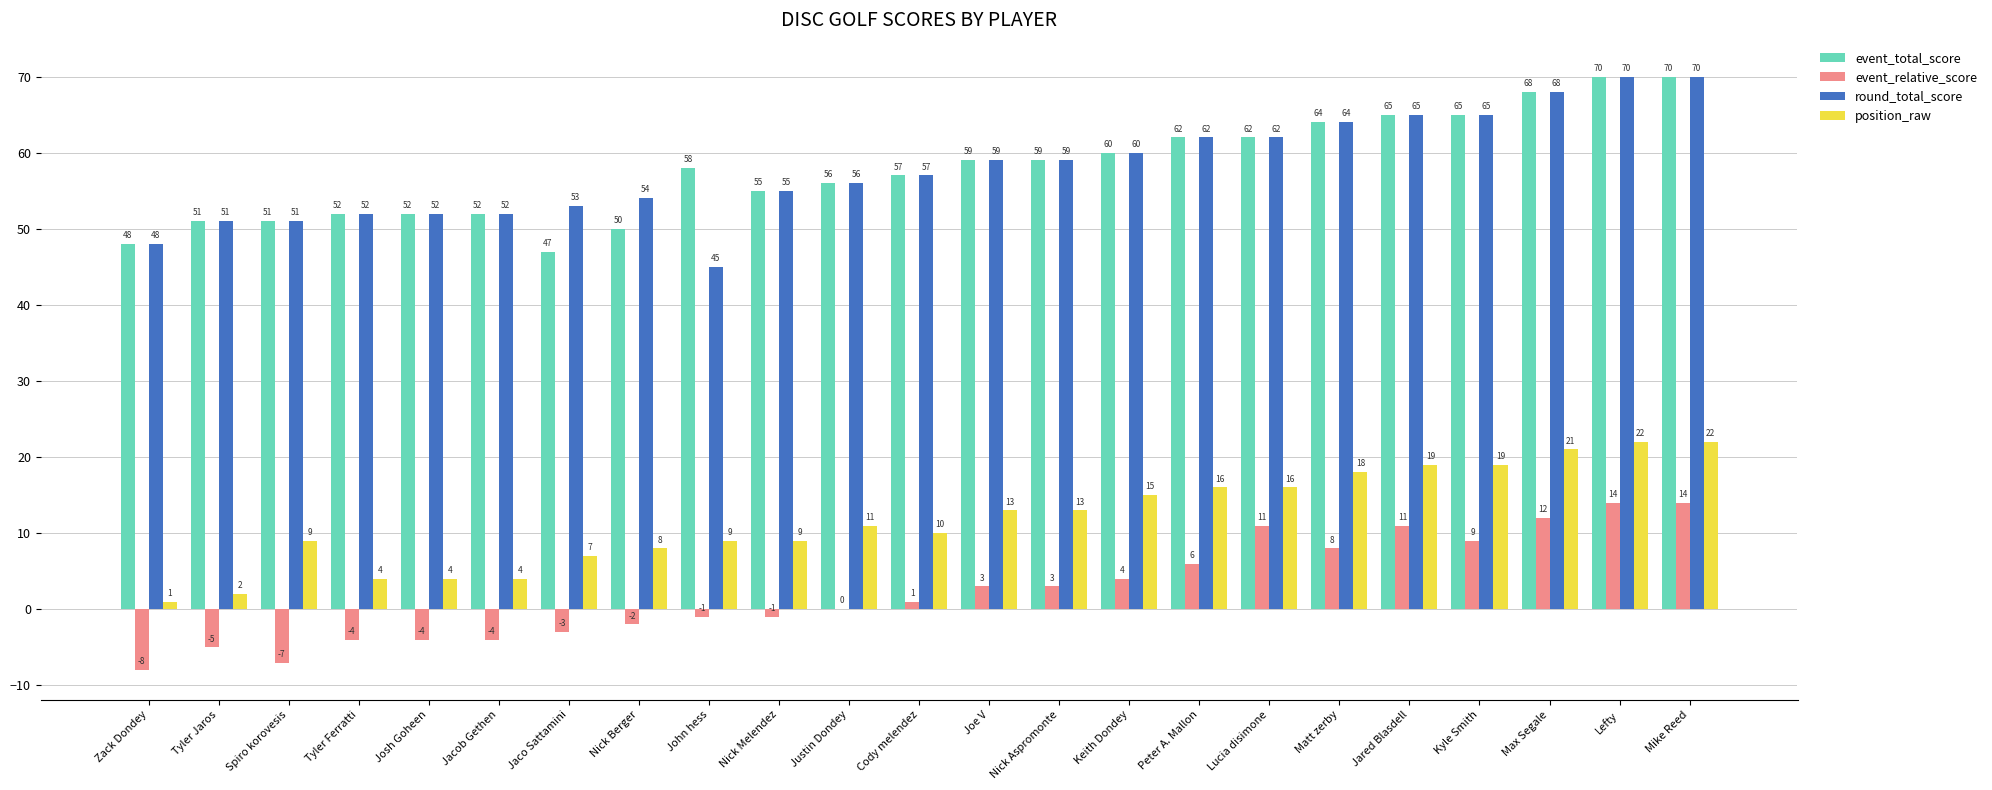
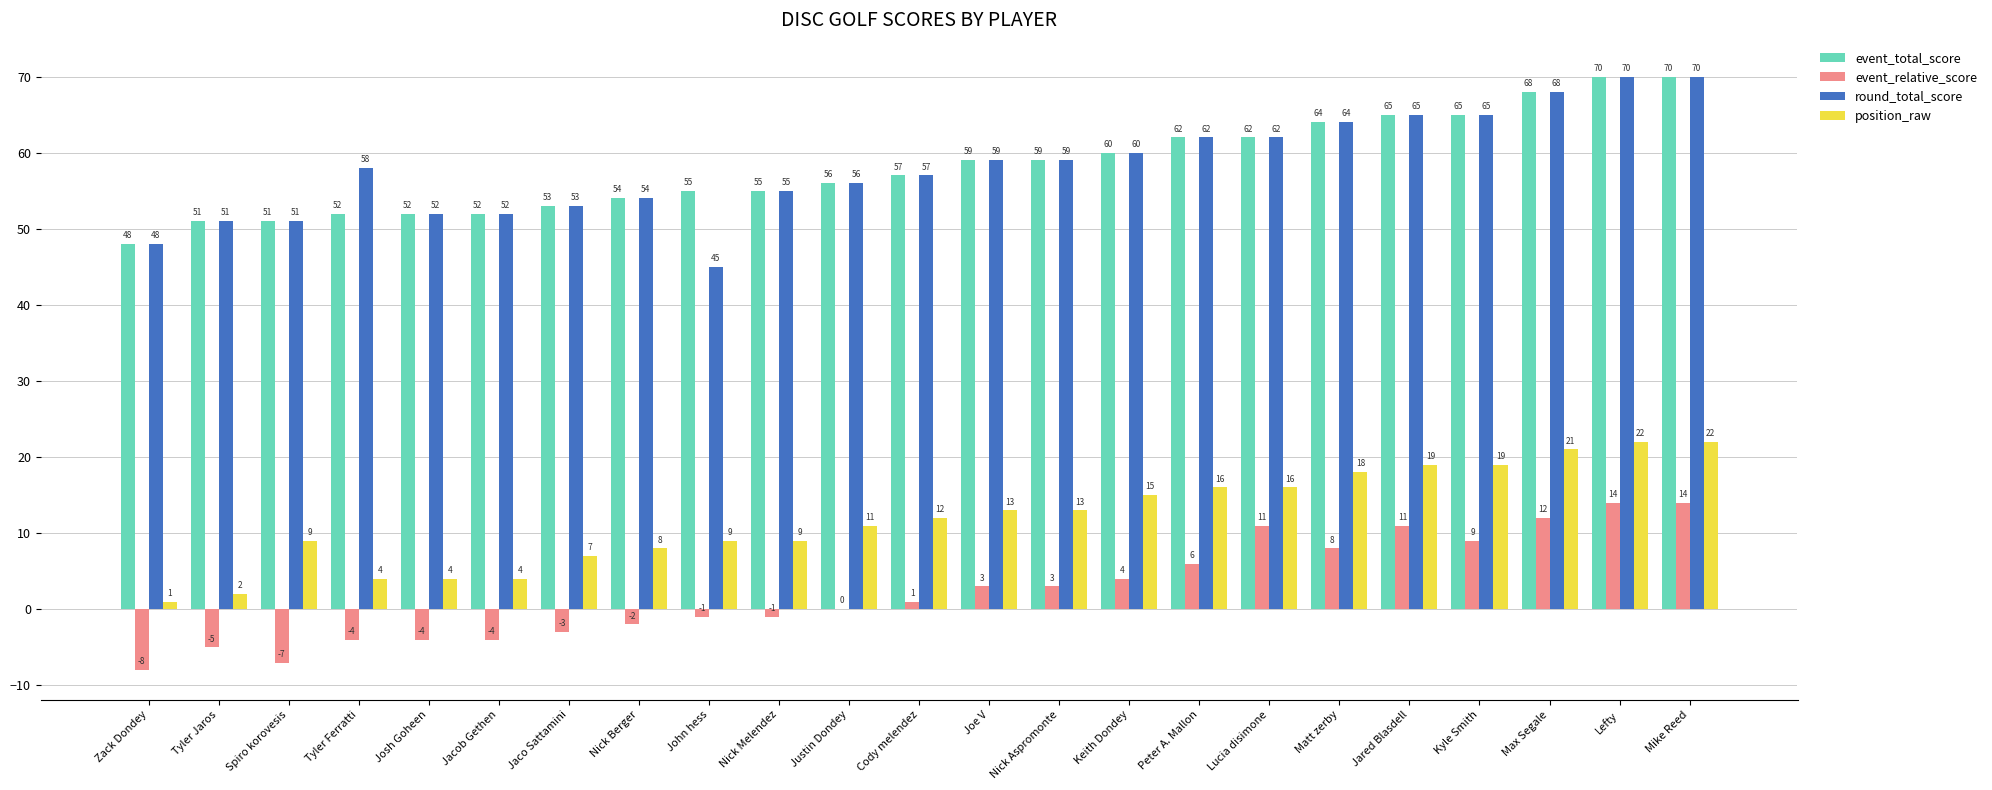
  {
    "event_total_score": {
      "Zack Dondey": 48,
      "Tyler Jaros": 51,
      "Spiro korovesis": 51,
      "Tyler Ferratti": 52,
      "Josh Goheen": 52,
      "Jacob Gethen": 52,
-     "Jaco Sattamini": 47,
-     "Nick Berger": 50,
-     "John hess": 58,
+     "Jaco Sattamini": 53,
+     "Nick Berger": 54,
+     "John hess": 55,
      "Nick Melendez": 55,
      "Justin Dondey": 56,
      "Cody melendez": 57,
      "Joe V": 59,
      "Nick Aspromonte": 59,
      "Keith Dondey": 60,
      "Peter A. Mallon": 62,
      "Lucia disimone": 62,
      "Matt zerby": 64,
      "Jared Blasdell": 65,
      "Kyle Smith": 65,
      "Max Segale": 68,
      "Lefty": 70,
      "Mike Reed": 70
    },
    "event_relative_score": {
      "Zack Dondey": -8,
      "Tyler Jaros": -5,
      "Spiro korovesis": -7,
      "Tyler Ferratti": -4,
      "Josh Goheen": -4,
      "Jacob Gethen": -4,
      "Jaco Sattamini": -3,
      "Nick Berger": -2,
      "John hess": -1,
      "Nick Melendez": -1,
      "Justin Dondey": 0,
      "Cody melendez": 1,
      "Joe V": 3,
      "Nick Aspromonte": 3,
      "Keith Dondey": 4,
      "Peter A. Mallon": 6,
      "Lucia disimone": 11,
      "Matt zerby": 8,
      "Jared Blasdell": 11,
      "Kyle Smith": 9,
      "Max Segale": 12,
      "Lefty": 14,
      "Mike Reed": 14
    },
    "round_total_score": {
      "Zack Dondey": 48,
      "Tyler Jaros": 51,
      "Spiro korovesis": 51,
-     "Tyler Ferratti": 52,
+     "Tyler Ferratti": 58,
      "Josh Goheen": 52,
      "Jacob Gethen": 52,
      "Jaco Sattamini": 53,
      "Nick Berger": 54,
      "John hess": 45,
      "Nick Melendez": 55,
      "Justin Dondey": 56,
      "Cody melendez": 57,
      "Joe V": 59,
      "Nick Aspromonte": 59,
      "Keith Dondey": 60,
      "Peter A. Mallon": 62,
      "Lucia disimone": 62,
      "Matt zerby": 64,
      "Jared Blasdell": 65,
      "Kyle Smith": 65,
      "Max Segale": 68,
      "Lefty": 70,
      "Mike Reed": 70
    },
    "position_raw": {
      "Zack Dondey": 1,
      "Tyler Jaros": 2,
      "Spiro korovesis": 9,
      "Tyler Ferratti": 4,
      "Josh Goheen": 4,
      "Jacob Gethen": 4,
      "Jaco Sattamini": 7,
      "Nick Berger": 8,
      "John hess": 9,
      "Nick Melendez": 9,
      "Justin Dondey": 11,
-     "Cody melendez": 10,
+     "Cody melendez": 12,
      "Joe V": 13,
      "Nick Aspromonte": 13,
      "Keith Dondey": 15,
      "Peter A. Mallon": 16,
      "Lucia disimone": 16,
      "Matt zerby": 18,
      "Jared Blasdell": 19,
      "Kyle Smith": 19,
      "Max Segale": 21,
      "Lefty": 22,
      "Mike Reed": 22
    }
  }
